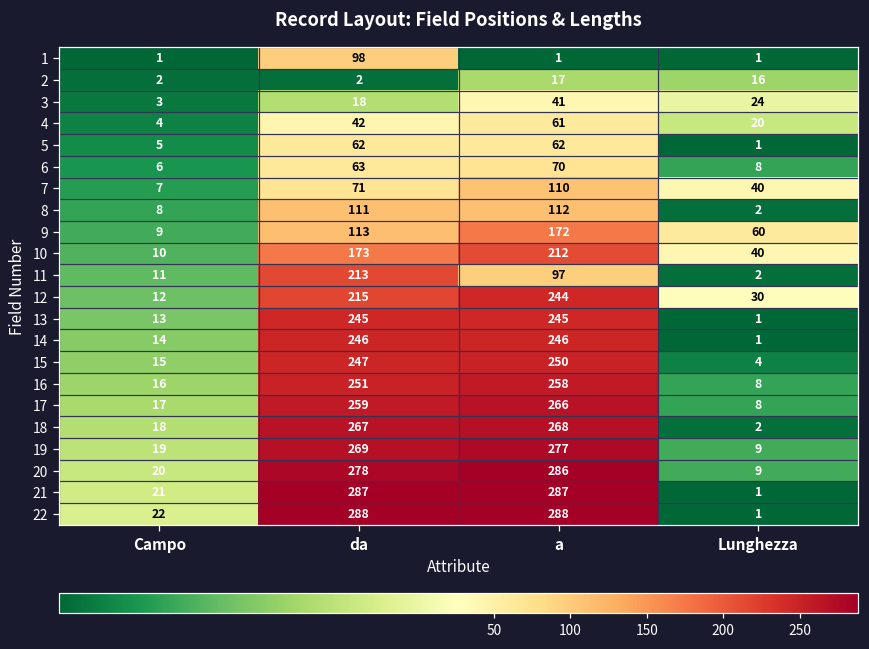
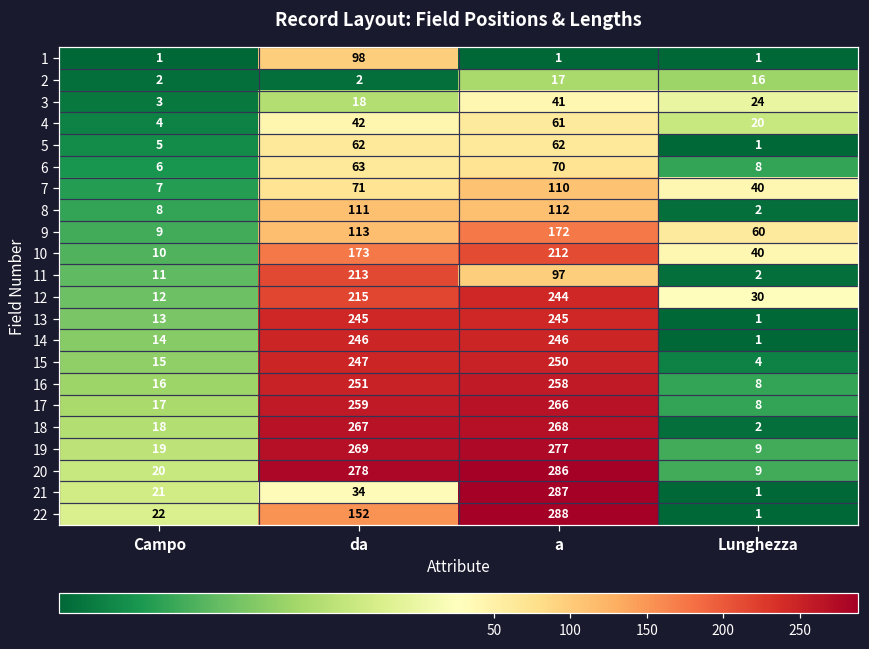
  {
    "1": {
      "Campo": 1,
      "da": 98,
      "a": 1,
      "Lunghezza": 1
    },
    "2": {
      "Campo": 2,
      "da": 2,
      "a": 17,
      "Lunghezza": 16
    },
    "3": {
      "Campo": 3,
      "da": 18,
      "a": 41,
      "Lunghezza": 24
    },
    "4": {
      "Campo": 4,
      "da": 42,
      "a": 61,
      "Lunghezza": 20
    },
    "5": {
      "Campo": 5,
      "da": 62,
      "a": 62,
      "Lunghezza": 1
    },
    "6": {
      "Campo": 6,
      "da": 63,
      "a": 70,
      "Lunghezza": 8
    },
    "7": {
      "Campo": 7,
      "da": 71,
      "a": 110,
      "Lunghezza": 40
    },
    "8": {
      "Campo": 8,
      "da": 111,
      "a": 112,
      "Lunghezza": 2
    },
    "9": {
      "Campo": 9,
      "da": 113,
      "a": 172,
      "Lunghezza": 60
    },
    "10": {
      "Campo": 10,
      "da": 173,
      "a": 212,
      "Lunghezza": 40
    },
    "11": {
      "Campo": 11,
      "da": 213,
      "a": 97,
      "Lunghezza": 2
    },
    "12": {
      "Campo": 12,
      "da": 215,
      "a": 244,
      "Lunghezza": 30
    },
    "13": {
      "Campo": 13,
      "da": 245,
      "a": 245,
      "Lunghezza": 1
    },
    "14": {
      "Campo": 14,
      "da": 246,
      "a": 246,
      "Lunghezza": 1
    },
    "15": {
      "Campo": 15,
      "da": 247,
      "a": 250,
      "Lunghezza": 4
    },
    "16": {
      "Campo": 16,
      "da": 251,
      "a": 258,
      "Lunghezza": 8
    },
    "17": {
      "Campo": 17,
      "da": 259,
      "a": 266,
      "Lunghezza": 8
    },
    "18": {
      "Campo": 18,
      "da": 267,
      "a": 268,
      "Lunghezza": 2
    },
    "19": {
      "Campo": 19,
      "da": 269,
      "a": 277,
      "Lunghezza": 9
    },
    "20": {
      "Campo": 20,
      "da": 278,
      "a": 286,
      "Lunghezza": 9
    },
    "21": {
      "Campo": 21,
-     "da": 287,
+     "da": 34,
      "a": 287,
      "Lunghezza": 1
    },
    "22": {
      "Campo": 22,
-     "da": 288,
+     "da": 152,
      "a": 288,
      "Lunghezza": 1
    }
  }
